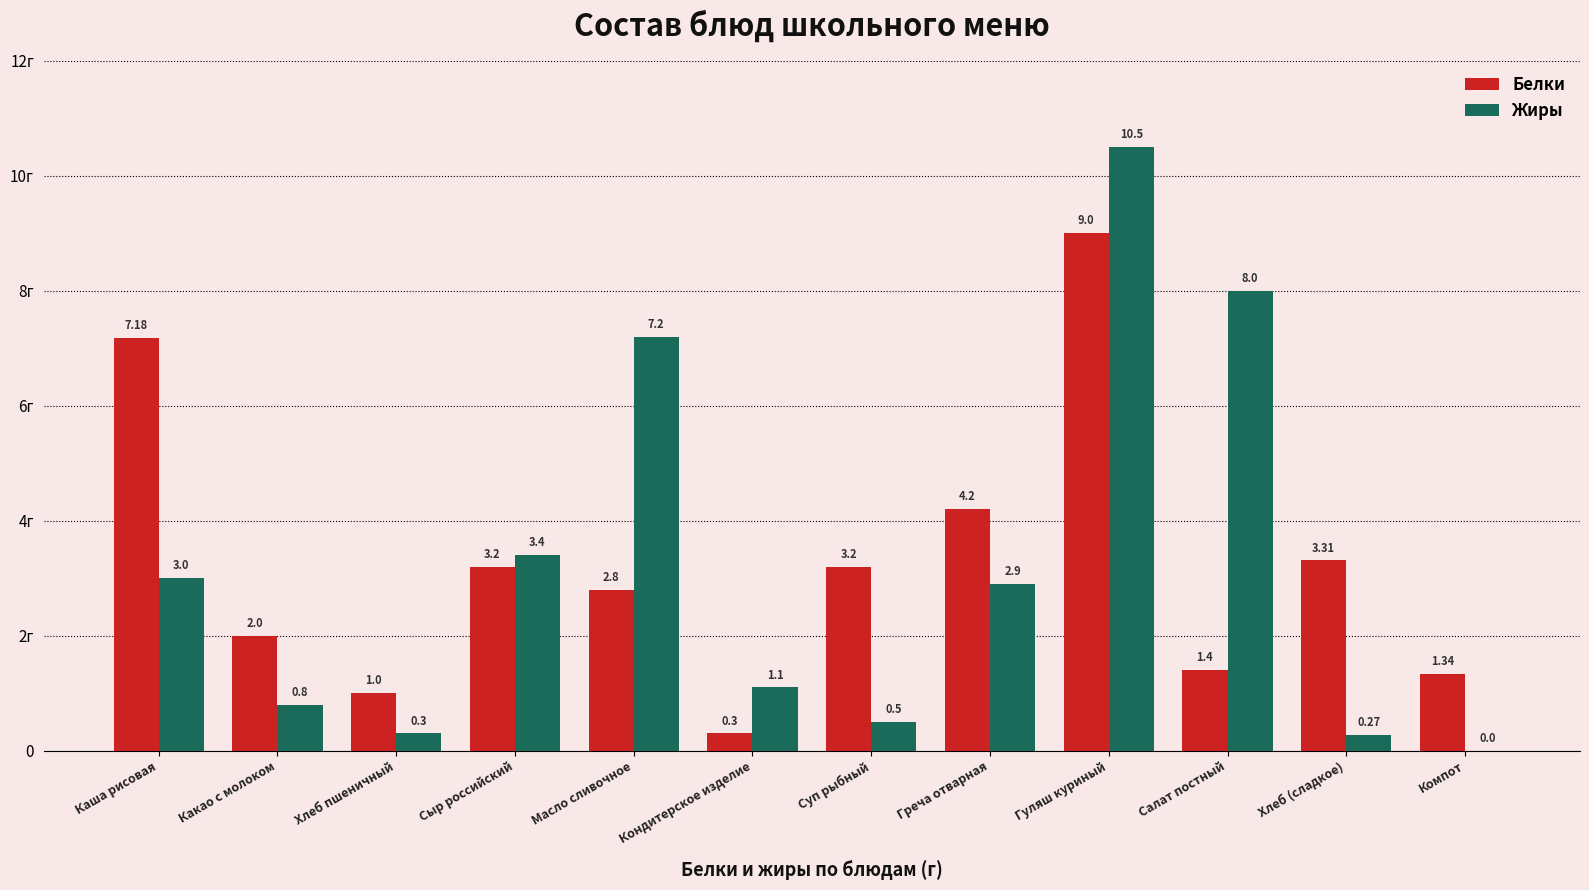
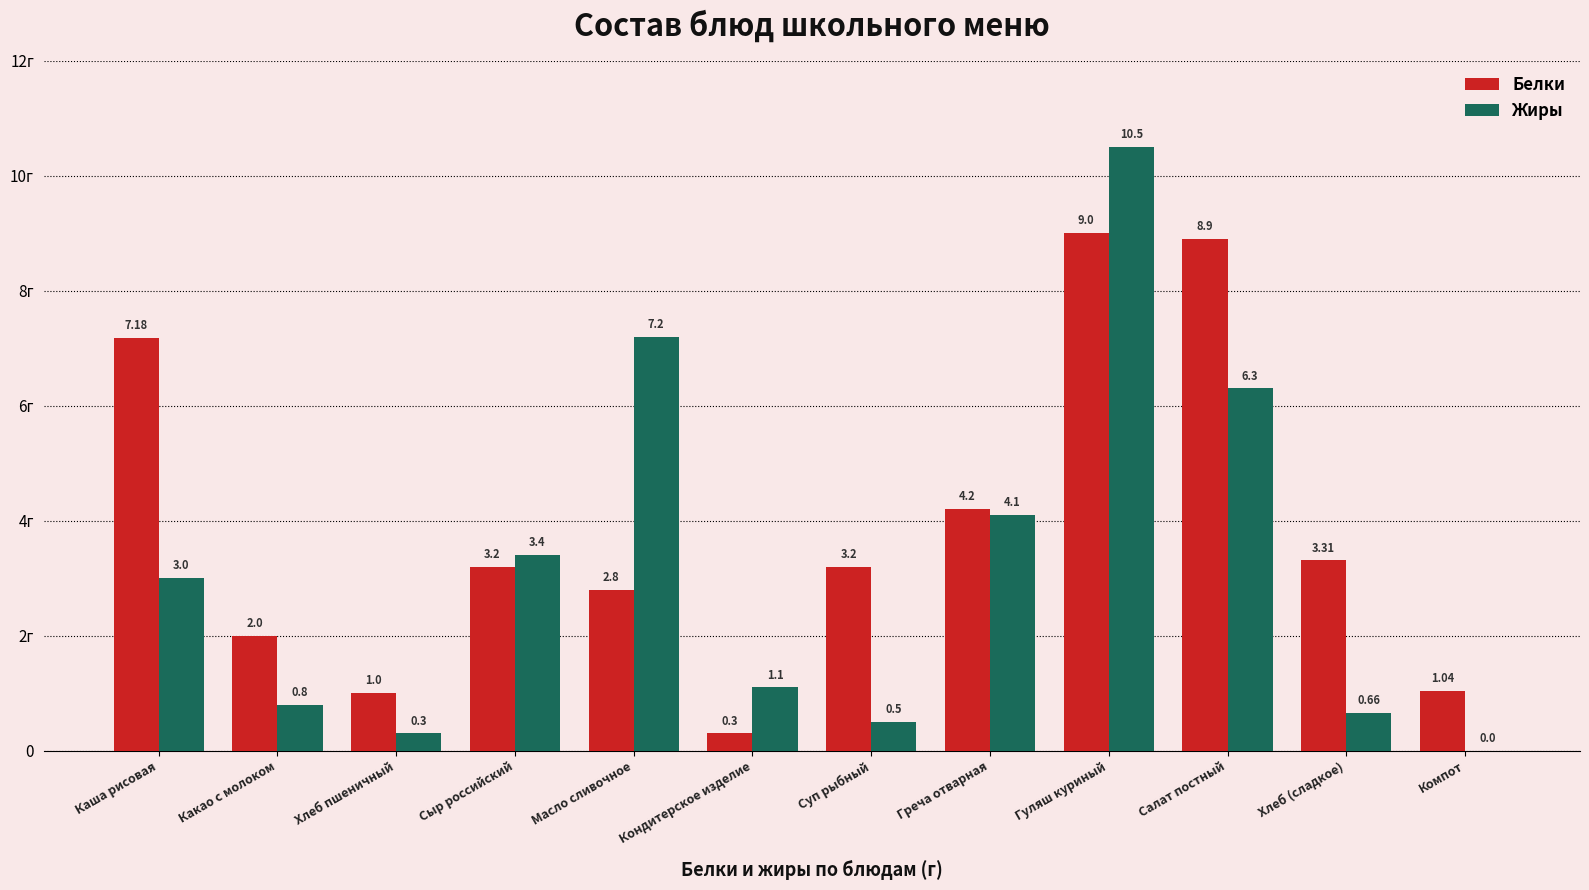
  {
    "Белки": {
      "Каша рисовая": 7.18,
      "Какао с молоком": 2.0,
      "Хлеб пшеничный": 1.0,
      "Сыр российский": 3.2,
      "Масло сливочное": 2.8,
      "Кондитерское изделие": 0.3,
      "Суп рыбный": 3.2,
      "Греча отварная": 4.2,
      "Гуляш куриный": 9.0,
-     "Салат постный": 1.4,
+     "Салат постный": 8.9,
      "Хлеб (сладкое)": 3.31,
-     "Компот": 1.34
+     "Компот": 1.04
    },
    "Жиры": {
      "Каша рисовая": 3.0,
      "Какао с молоком": 0.8,
      "Хлеб пшеничный": 0.3,
      "Сыр российский": 3.4,
      "Масло сливочное": 7.2,
      "Кондитерское изделие": 1.1,
      "Суп рыбный": 0.5,
-     "Греча отварная": 2.9,
+     "Греча отварная": 4.1,
      "Гуляш куриный": 10.5,
-     "Салат постный": 8.0,
-     "Хлеб (сладкое)": 0.27,
+     "Салат постный": 6.3,
+     "Хлеб (сладкое)": 0.66,
      "Компот": 0.0
    }
  }
